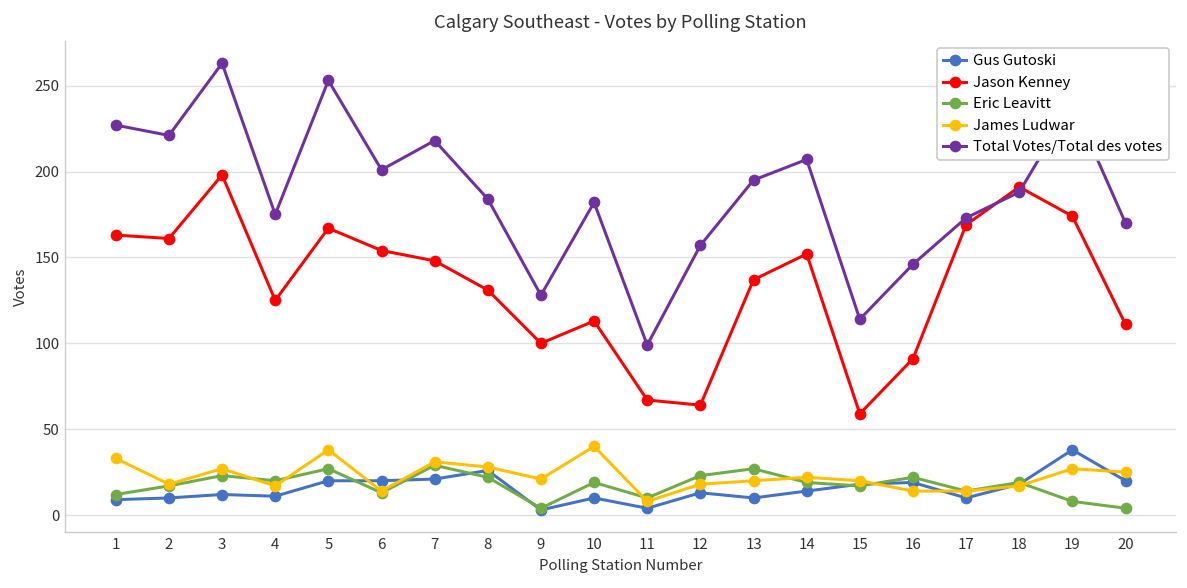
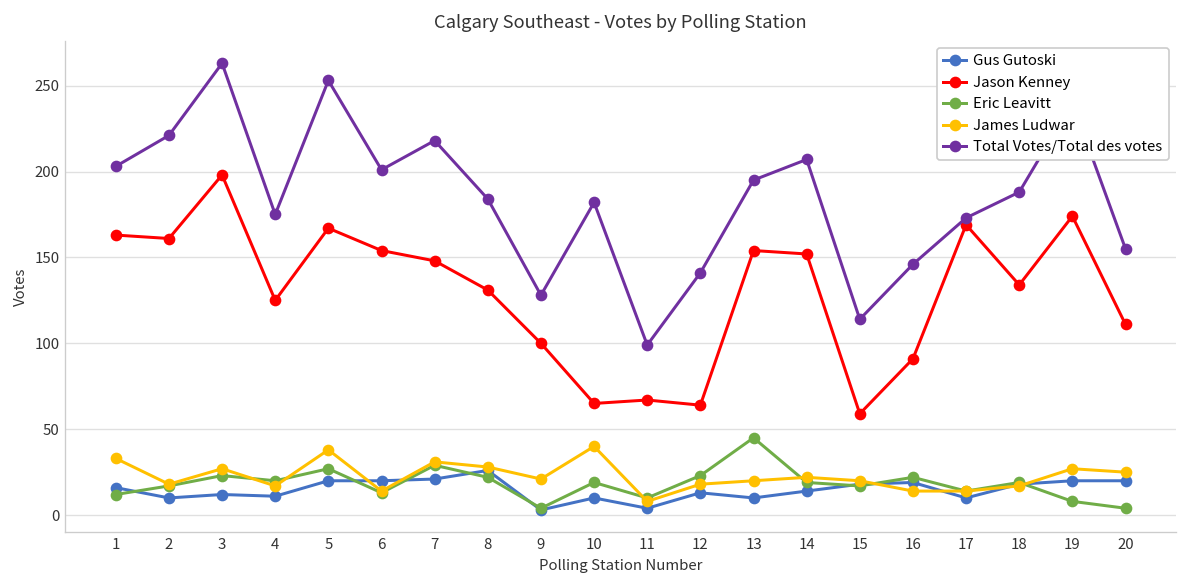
  {
    "Gus Gutoski": {
-     "1": 9,
+     "1": 16,
      "2": 10,
      "3": 12,
      "4": 11,
      "5": 20,
      "6": 20,
      "7": 21,
      "8": 26,
      "10": 10,
      "11": 4,
      "12": 13,
      "13": 10,
      "14": 14,
      "16": 19,
      "17": 10,
-     "19": 38,
+     "19": 20,
      "20": 20
    },
    "Jason Kenney": {
      "1": 163,
      "2": 161,
      "3": 198,
      "4": 125,
      "5": 167,
      "6": 154,
      "7": 148,
      "8": 131,
      "9": 100,
-     "10": 113,
+     "10": 65,
      "11": 67,
      "12": 64,
-     "13": 137,
+     "13": 154,
      "14": 152,
      "15": 59,
      "16": 91,
      "17": 169,
-     "18": 191,
+     "18": 134,
      "19": 174,
      "20": 111
    },
    "Eric Leavitt": {
      "1": 12,
      "3": 23,
      "4": 20,
      "5": 27,
      "7": 29,
      "8": 22,
      "10": 19,
      "11": 10,
      "12": 23,
-     "13": 27,
+     "13": 45,
      "14": 19,
      "16": 22,
      "19": 8,
      "20": 4
    },
    "James Ludwar": {
      "1": 33,
      "3": 27,
      "4": 17,
      "5": 38,
      "7": 31,
      "8": 28,
      "9": 21,
      "10": 40,
      "11": 8,
      "12": 18,
      "13": 20,
      "14": 22,
      "15": 20,
      "16": 14,
      "19": 27,
      "20": 25
    },
    "Total Votes/Total des votes": {
-     "1": 227,
+     "1": 203,
      "2": 221,
      "3": 263,
      "4": 175,
      "5": 253,
      "6": 201,
      "7": 218,
      "8": 184,
      "9": 128,
      "10": 182,
      "11": 99,
-     "12": 157,
+     "12": 141,
      "13": 195,
      "14": 207,
      "15": 114,
      "16": 146,
      "17": 173,
      "18": 188,
-     "20": 170
+     "20": 155
    }
  }
